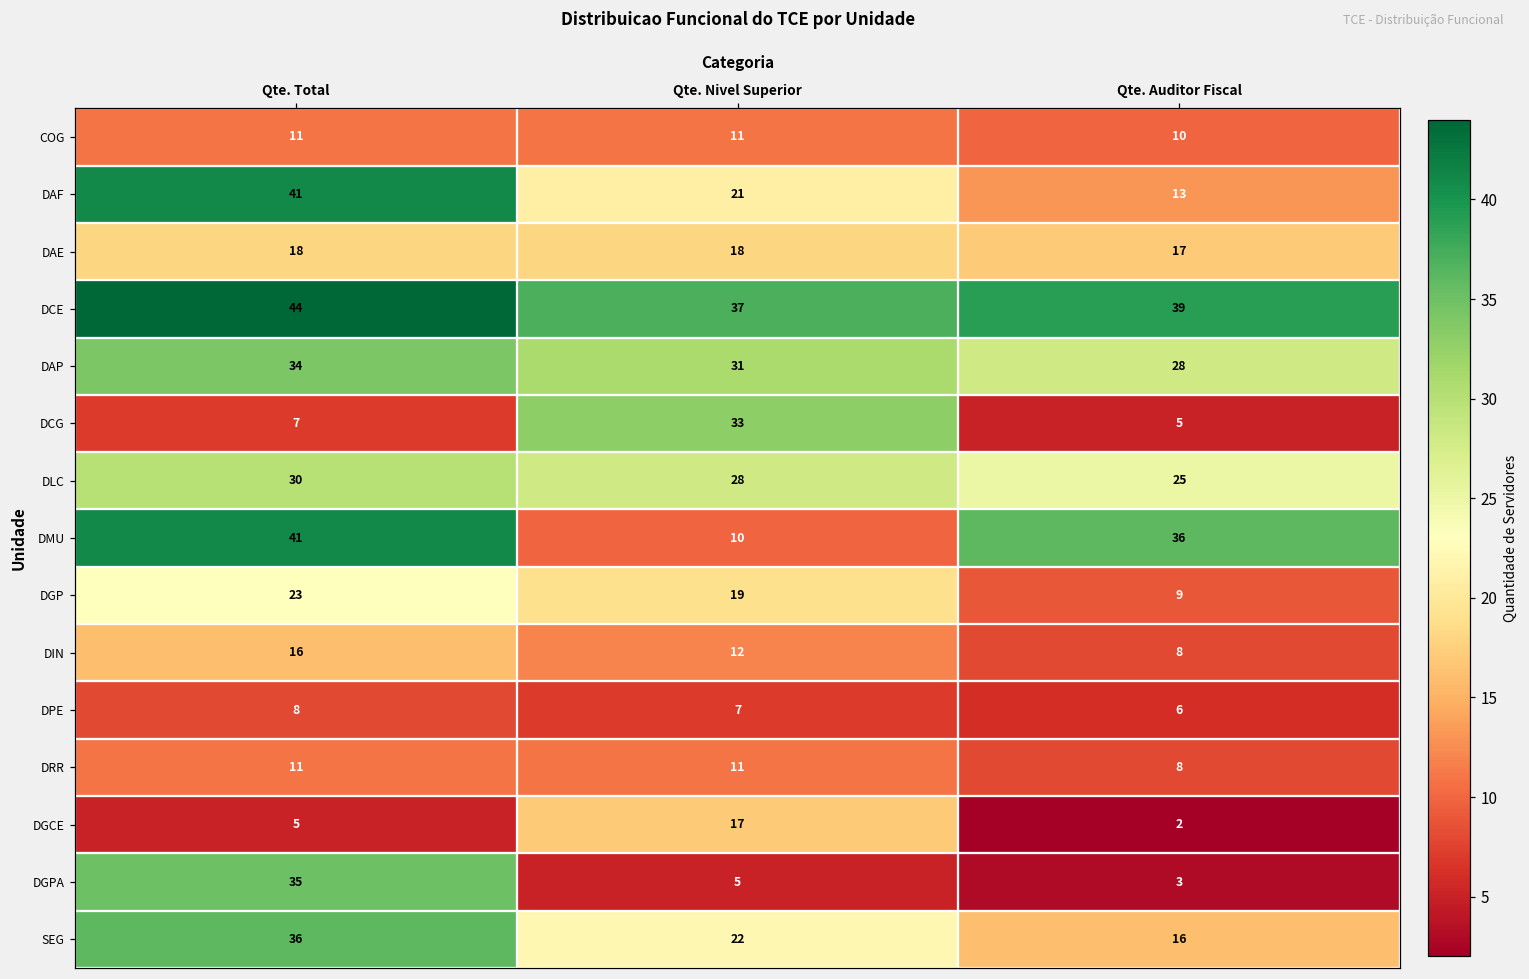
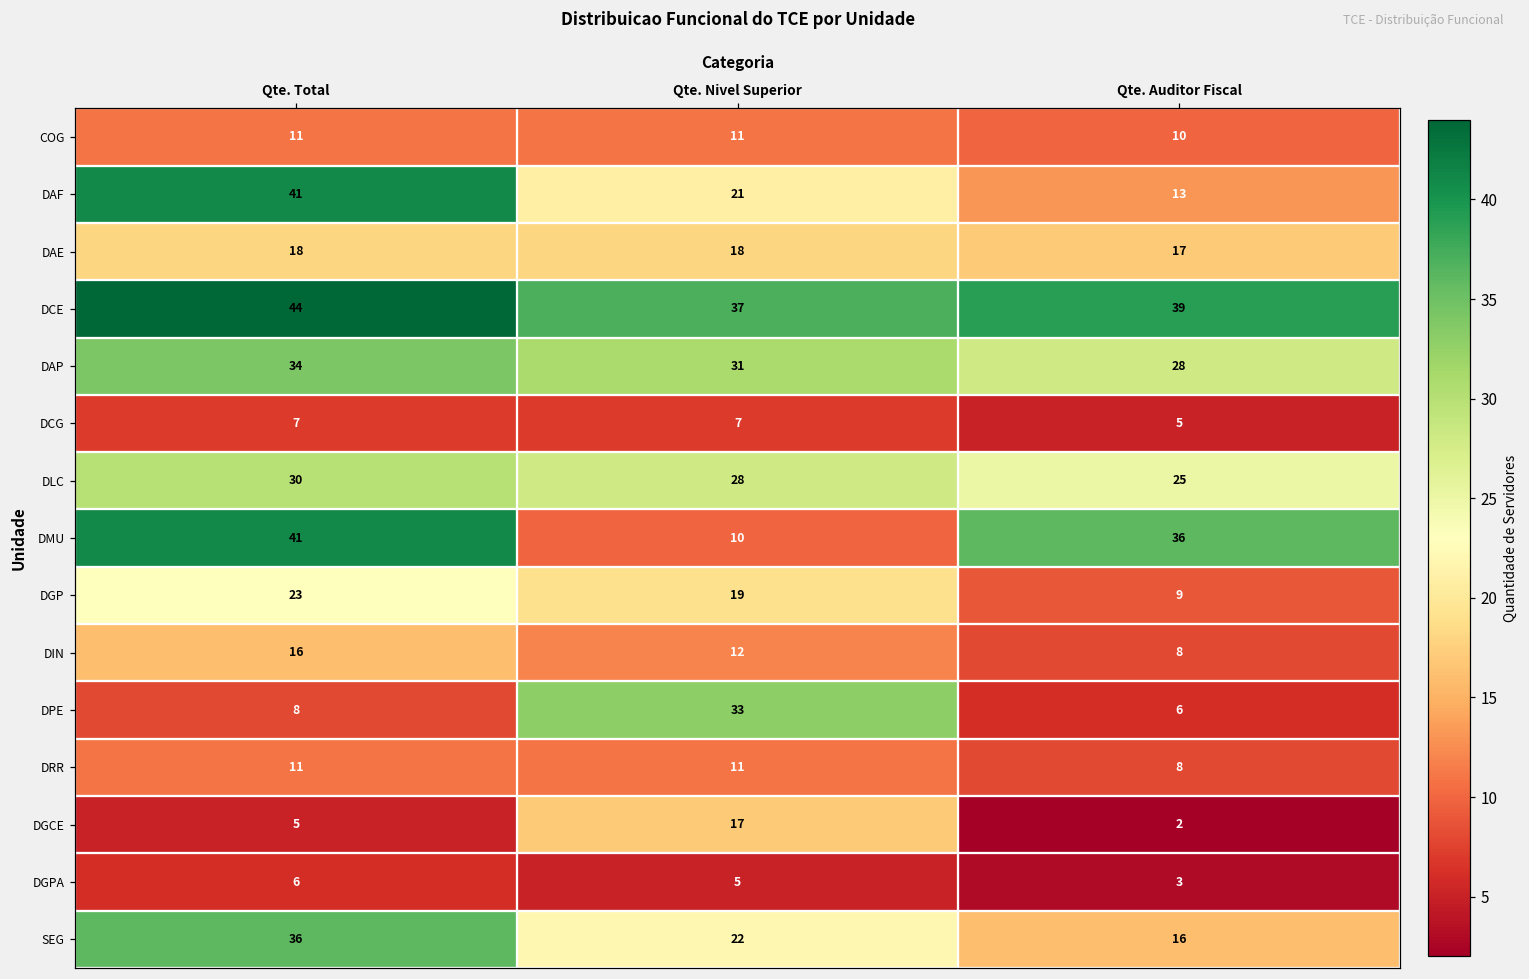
  {
    "COG": {
      "Qte. Total": 11,
      "Qte. Nivel Superior": 11,
      "Qte. Auditor Fiscal": 10
    },
    "DAF": {
      "Qte. Total": 41,
      "Qte. Nivel Superior": 21,
      "Qte. Auditor Fiscal": 13
    },
    "DAE": {
      "Qte. Total": 18,
      "Qte. Nivel Superior": 18,
      "Qte. Auditor Fiscal": 17
    },
    "DCE": {
      "Qte. Total": 44,
      "Qte. Nivel Superior": 37,
      "Qte. Auditor Fiscal": 39
    },
    "DAP": {
      "Qte. Total": 34,
      "Qte. Nivel Superior": 31,
      "Qte. Auditor Fiscal": 28
    },
    "DCG": {
      "Qte. Total": 7,
-     "Qte. Nivel Superior": 33,
+     "Qte. Nivel Superior": 7,
      "Qte. Auditor Fiscal": 5
    },
    "DLC": {
      "Qte. Total": 30,
      "Qte. Nivel Superior": 28,
      "Qte. Auditor Fiscal": 25
    },
    "DMU": {
      "Qte. Total": 41,
      "Qte. Nivel Superior": 10,
      "Qte. Auditor Fiscal": 36
    },
    "DGP": {
      "Qte. Total": 23,
      "Qte. Nivel Superior": 19,
      "Qte. Auditor Fiscal": 9
    },
    "DIN": {
      "Qte. Total": 16,
      "Qte. Nivel Superior": 12,
      "Qte. Auditor Fiscal": 8
    },
    "DPE": {
      "Qte. Total": 8,
-     "Qte. Nivel Superior": 7,
+     "Qte. Nivel Superior": 33,
      "Qte. Auditor Fiscal": 6
    },
    "DRR": {
      "Qte. Total": 11,
      "Qte. Nivel Superior": 11,
      "Qte. Auditor Fiscal": 8
    },
    "DGCE": {
      "Qte. Total": 5,
      "Qte. Nivel Superior": 17,
      "Qte. Auditor Fiscal": 2
    },
    "DGPA": {
-     "Qte. Total": 35,
+     "Qte. Total": 6,
      "Qte. Nivel Superior": 5,
      "Qte. Auditor Fiscal": 3
    },
    "SEG": {
      "Qte. Total": 36,
      "Qte. Nivel Superior": 22,
      "Qte. Auditor Fiscal": 16
    }
  }
